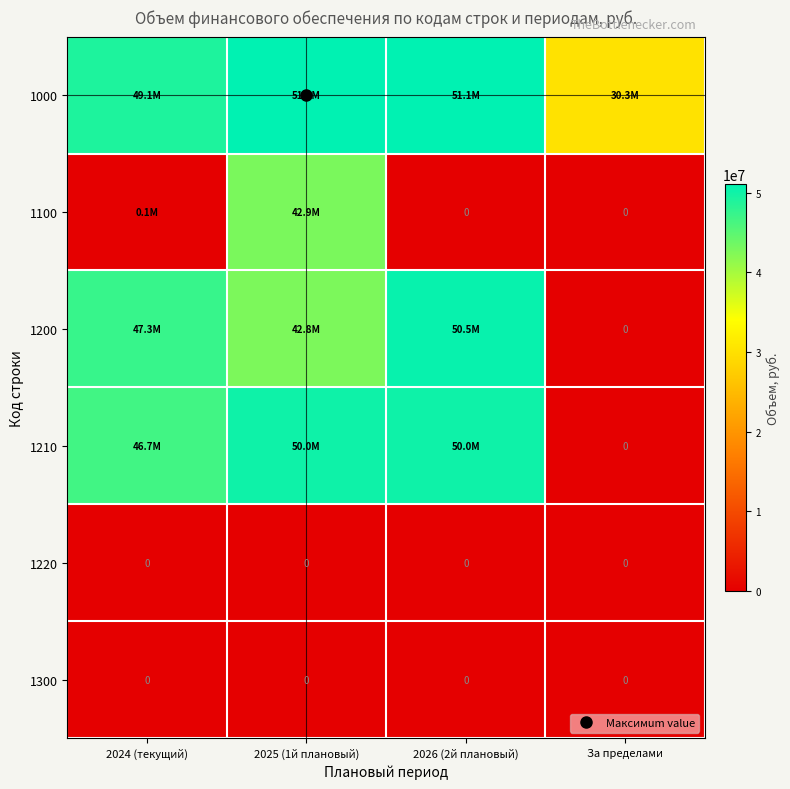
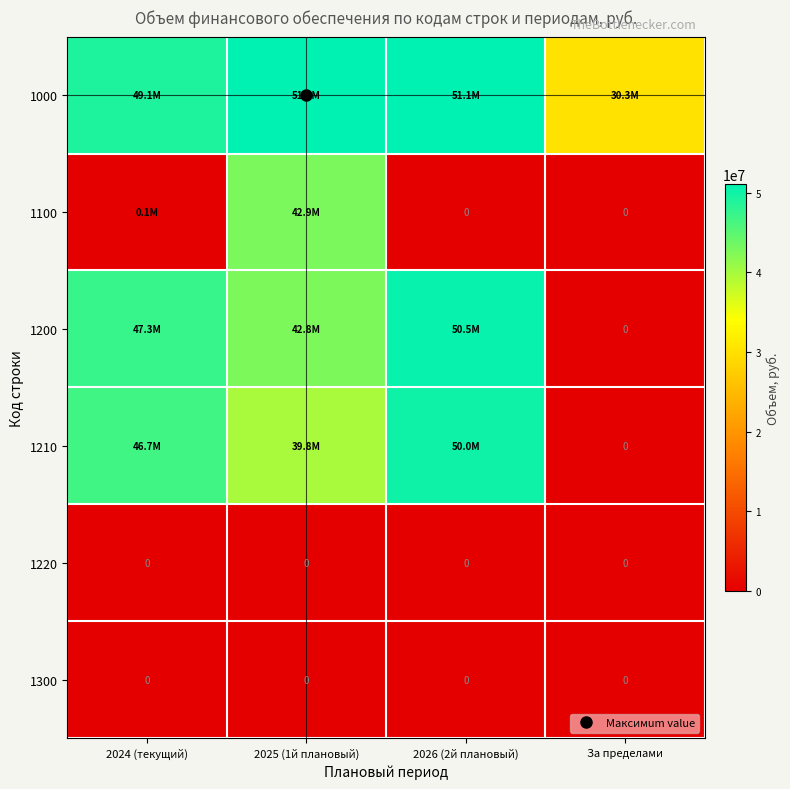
  {
    "1000": {
      "2024 (текущий)": "49.1M",
      "2026 (2й плановый)": "51.1M",
      "За пределами": "30.3M"
    },
    "1100": {
      "2024 (текущий)": "0.1M",
      "2025 (1й плановый)": "42.9M",
      "2026 (2й плановый)": "0",
      "За пределами": "0"
    },
    "1200": {
      "2024 (текущий)": "47.3M",
      "2025 (1й плановый)": "42.8M",
      "2026 (2й плановый)": "50.5M",
      "За пределами": "0"
    },
    "1210": {
      "2024 (текущий)": "46.7M",
-     "2025 (1й плановый)": "50.0M",
+     "2025 (1й плановый)": "39.8M",
      "2026 (2й плановый)": "50.0M",
      "За пределами": "0"
    },
    "1220": {
      "2024 (текущий)": "0",
      "2025 (1й плановый)": "0",
      "2026 (2й плановый)": "0",
      "За пределами": "0"
    },
    "1300": {
      "2024 (текущий)": "0",
      "2025 (1й плановый)": "0",
      "2026 (2й плановый)": "0",
      "За пределами": "0"
    }
  }
